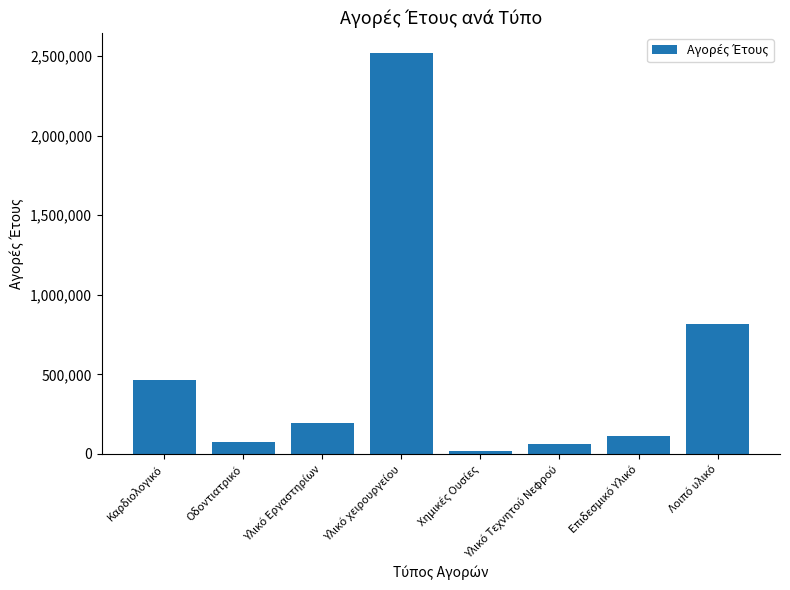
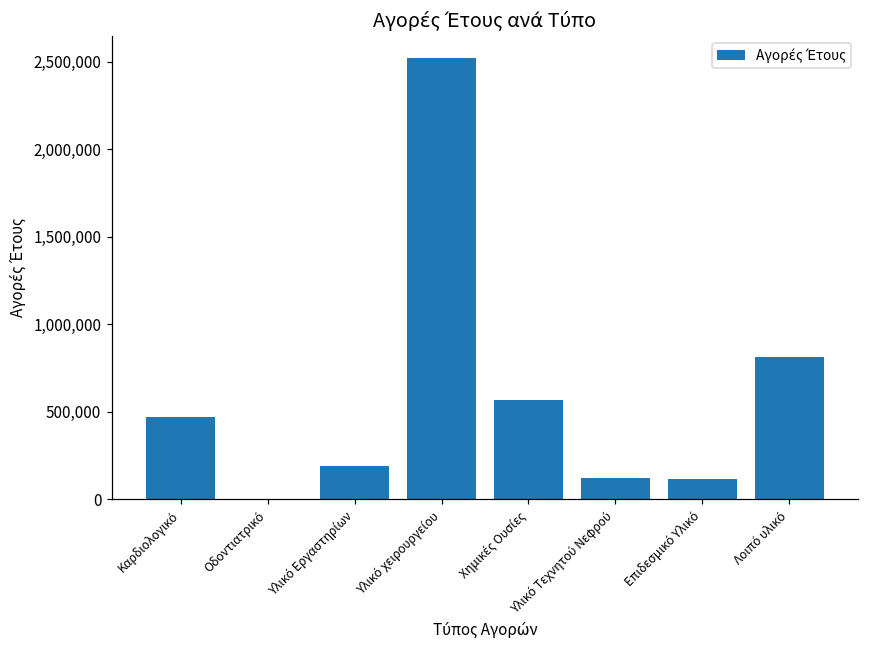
  {
    "Καρδιολογικό": "470,000",
-   "Οδοντιατρικό": "70,000",
+   "Οδοντιατρικό": "0",
    "Υλικό Εργαστηρίων": "190,000",
    "Υλικό χειρουργείου": "2,520,000",
-   "Χημικές Ουσίες": "20,000",
-   "Υλικό Τεχνητού Νεφρού": "60,000",
+   "Χημικές Ουσίες": "570,000",
+   "Υλικό Τεχνητού Νεφρού": "120,000",
    "Επιδεσμικό Υλικό": "120,000",
    "Λοιπό υλικό": "810,000"
  }
